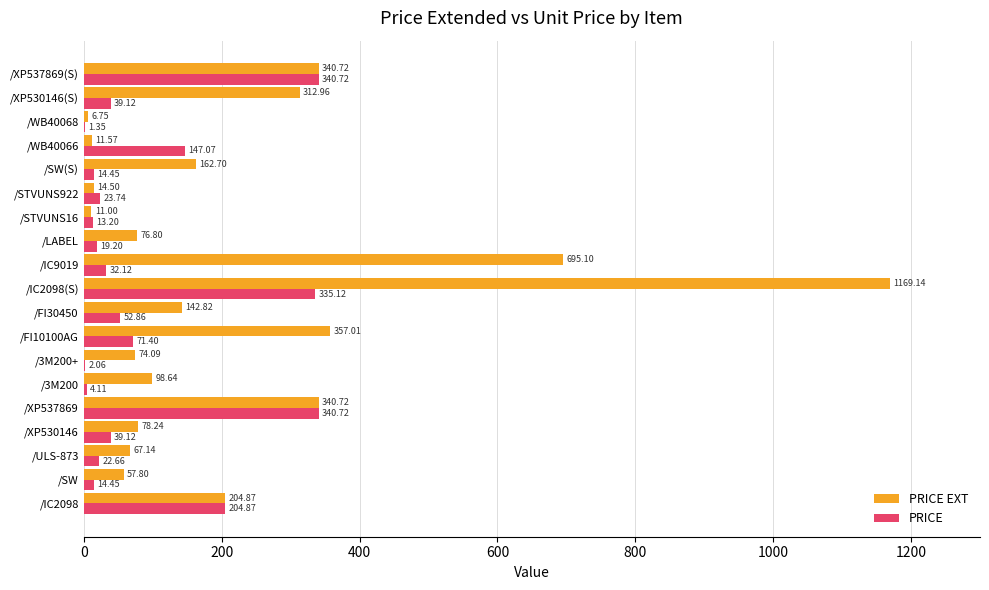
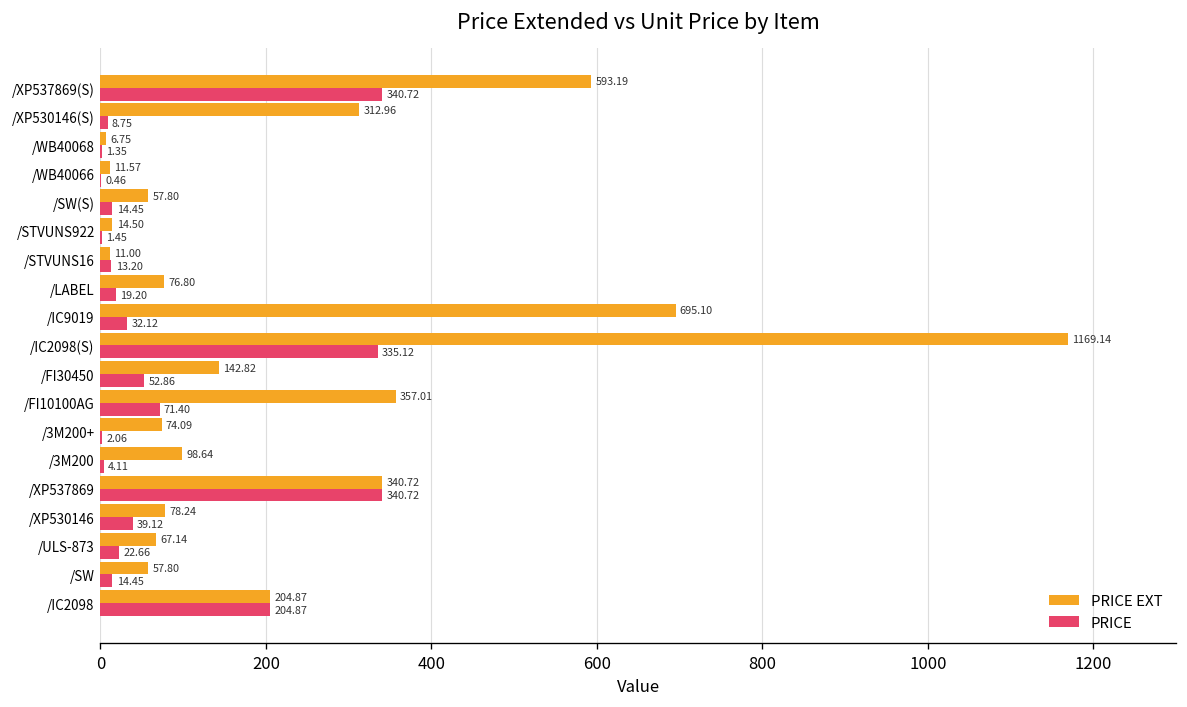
  {
    "PRICE EXT": {
-     "/XP537869(S)": 340.72,
+     "/XP537869(S)": 593.19,
      "/XP530146(S)": 312.96,
      "/WB40068": 6.75,
      "/WB40066": 11.57,
-     "/SW(S)": 162.70,
+     "/SW(S)": 57.80,
      "/STVUNS922": 14.50,
      "/STVUNS16": 11.00,
      "/LABEL": 76.80,
      "/IC9019": 695.10,
      "/IC2098(S)": 1169.14,
      "/FI30450": 142.82,
      "/FI10100AG": 357.01,
      "/3M200+": 74.09,
      "/3M200": 98.64,
      "/XP537869": 340.72,
      "/XP530146": 78.24,
      "/ULS-873": 67.14,
      "/SW": 57.80,
      "/IC2098": 204.87
    },
    "PRICE": {
      "/XP537869(S)": 340.72,
-     "/XP530146(S)": 39.12,
+     "/XP530146(S)": 8.75,
      "/WB40068": 1.35,
-     "/WB40066": 147.07,
+     "/WB40066": 0.46,
      "/SW(S)": 14.45,
-     "/STVUNS922": 23.74,
+     "/STVUNS922": 1.45,
      "/STVUNS16": 13.20,
      "/LABEL": 19.20,
      "/IC9019": 32.12,
      "/IC2098(S)": 335.12,
      "/FI30450": 52.86,
      "/FI10100AG": 71.40,
      "/3M200+": 2.06,
      "/3M200": 4.11,
      "/XP537869": 340.72,
      "/XP530146": 39.12,
      "/ULS-873": 22.66,
      "/SW": 14.45,
      "/IC2098": 204.87
    }
  }
